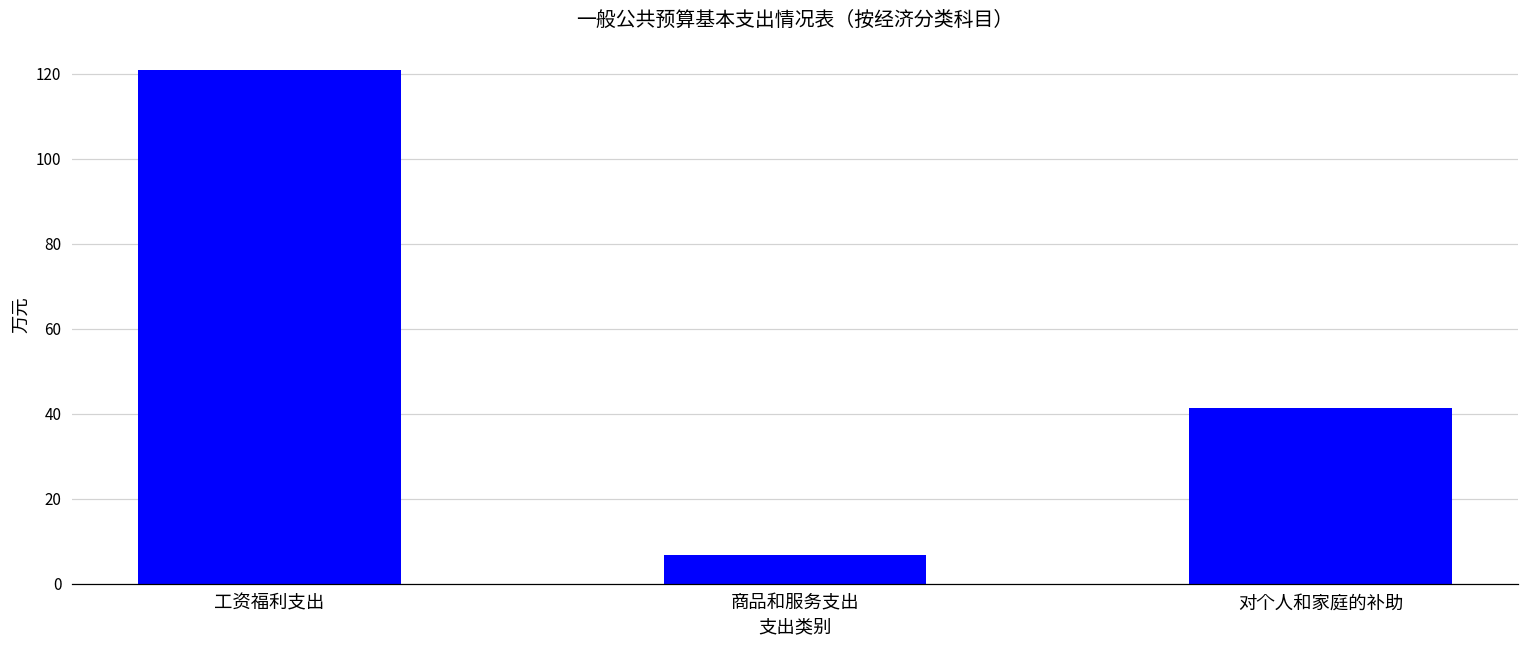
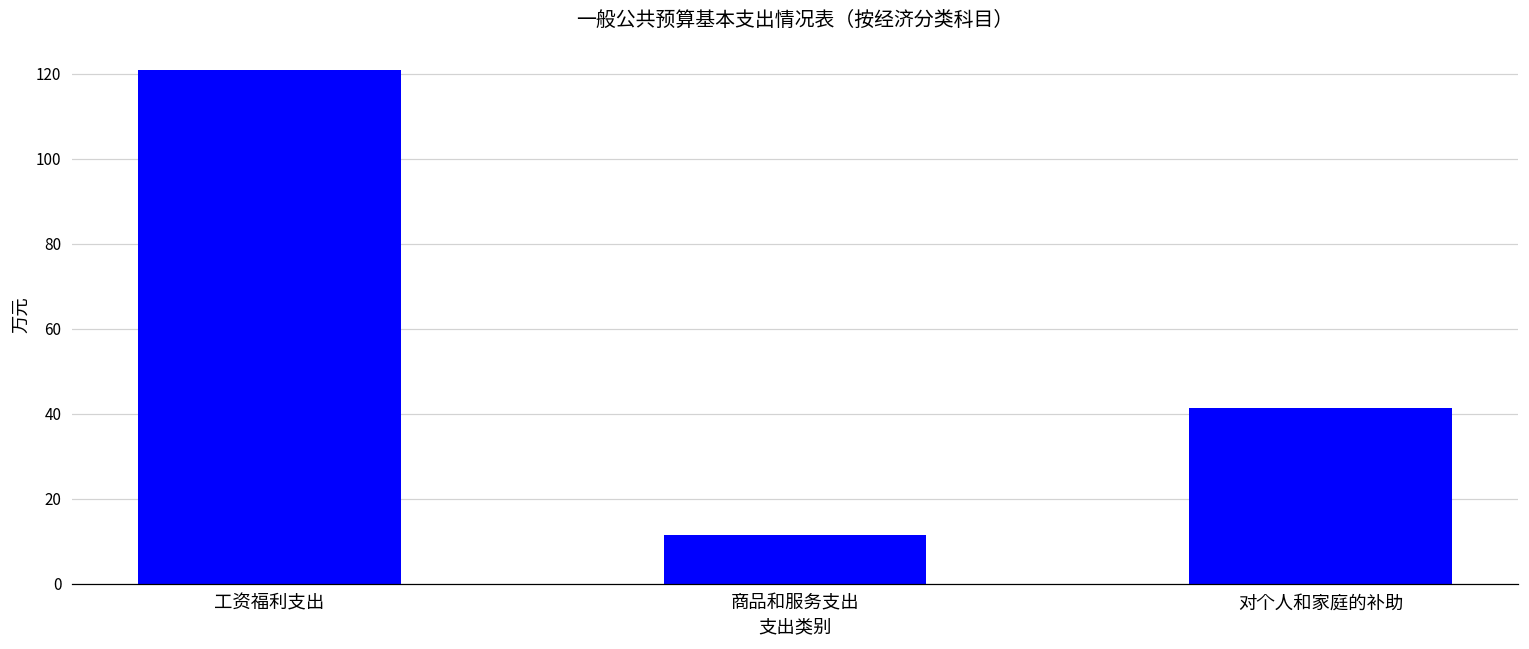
  {
    "工资福利支出": 121,
-   "商品和服务支出": 7,
+   "商品和服务支出": 11,
    "对个人和家庭的补助": 41
  }
